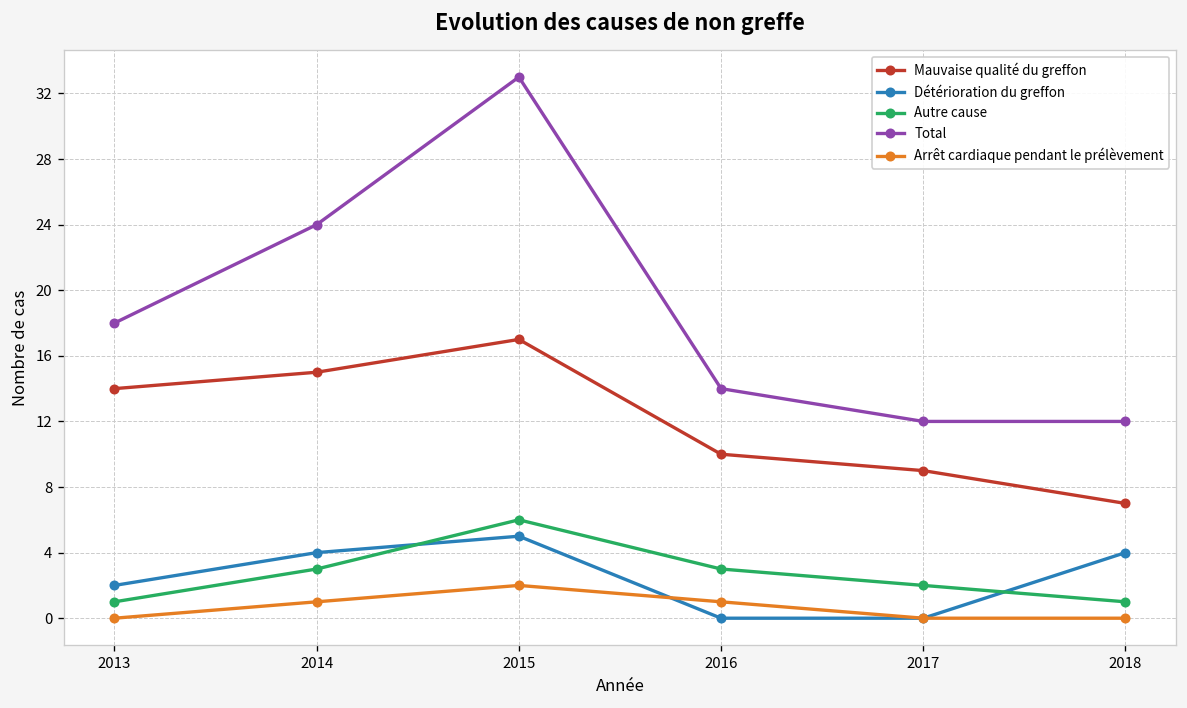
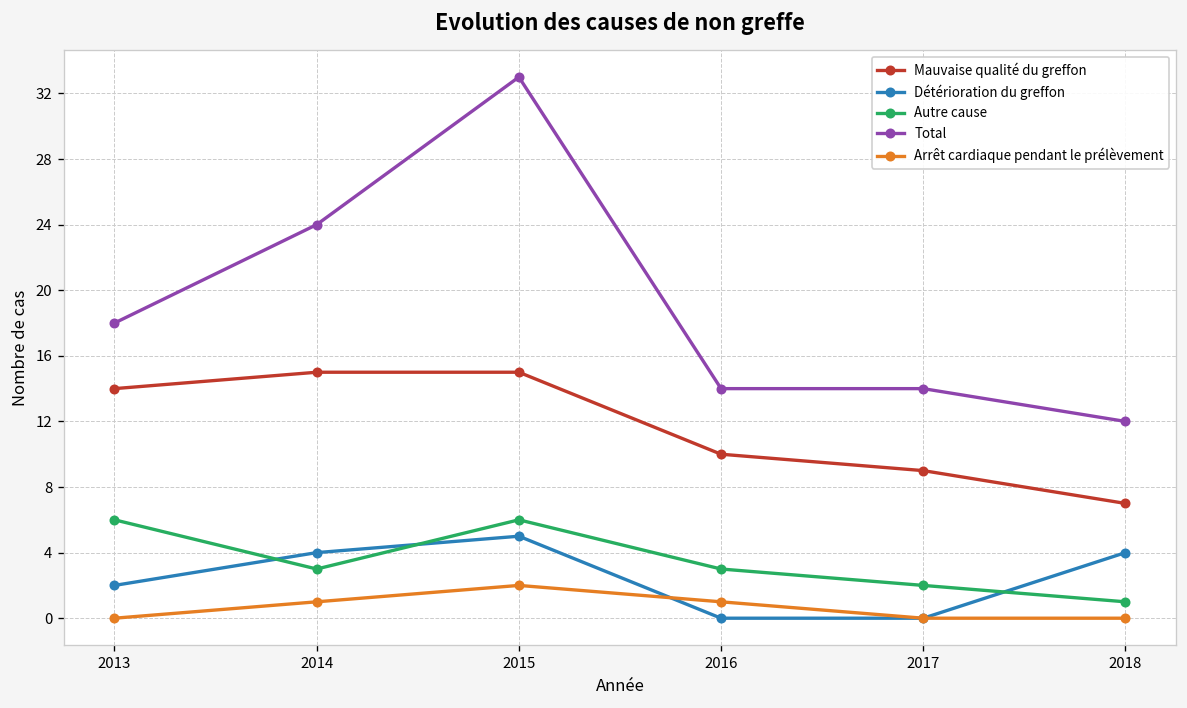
  {
    "Mauvaise qualité du greffon": {
      "2013": 14,
      "2014": 15,
-     "2015": 17,
+     "2015": 15,
      "2016": 10,
      "2017": 9,
      "2018": 7
    },
    "Détérioration du greffon": {
      "2013": 2,
      "2014": 4,
      "2015": 5,
      "2016": 0,
      "2018": 4
    },
    "Autre cause": {
-     "2013": 1,
+     "2013": 6,
      "2014": 3,
      "2015": 6,
      "2016": 3,
      "2017": 2,
      "2018": 1
    },
    "Total": {
      "2013": 18,
      "2014": 24,
      "2015": 33,
      "2016": 14,
-     "2017": 12,
+     "2017": 14,
      "2018": 12
    },
    "Arrêt cardiaque pendant le prélèvement": {
      "2013": 0,
      "2014": 1,
      "2015": 2,
      "2016": 1,
      "2018": 0
    }
  }
